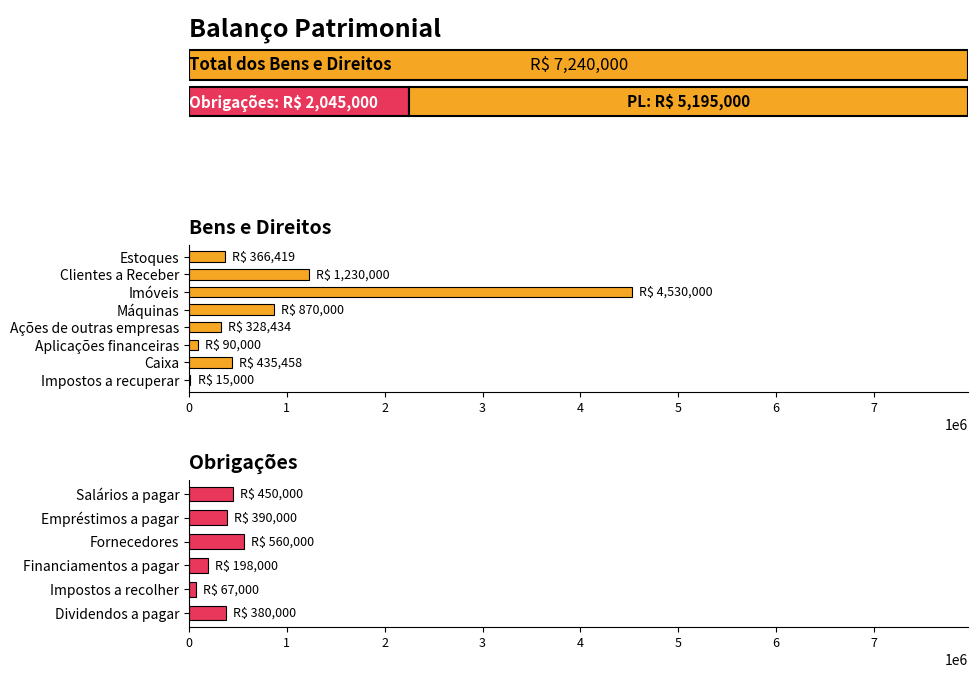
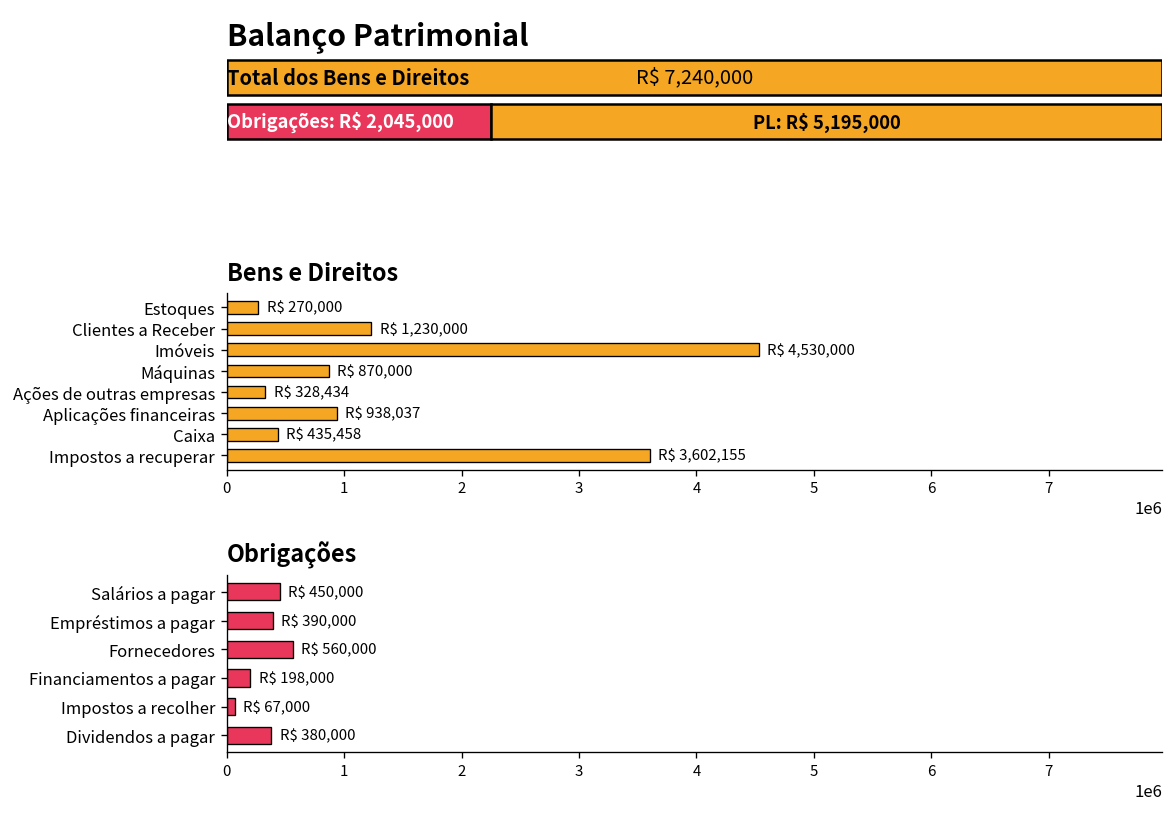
  {
    "Bens e Direitos": {
-     "Estoques": "366,419",
+     "Estoques": "270,000",
      "Clientes a Receber": "1,230,000",
      "Imóveis": "4,530,000",
      "Máquinas": "870,000",
      "Ações de outras empresas": "328,434",
-     "Aplicações financeiras": "90,000",
+     "Aplicações financeiras": "938,037",
      "Caixa": "435,458",
-     "Impostos a recuperar": "15,000"
+     "Impostos a recuperar": "3,602,155"
    },
    "Obrigações": {
      "Salários a pagar": "450,000",
      "Empréstimos a pagar": "390,000",
      "Fornecedores": "560,000",
      "Financiamentos a pagar": "198,000",
      "Impostos a recolher": "67,000",
      "Dividendos a pagar": "380,000"
    }
  }
